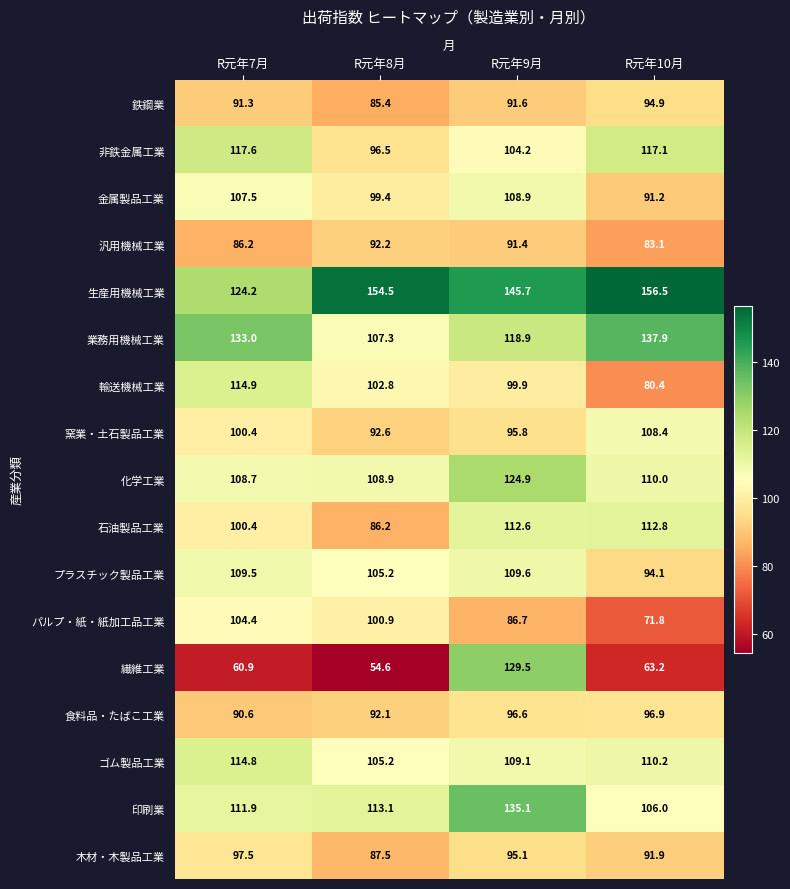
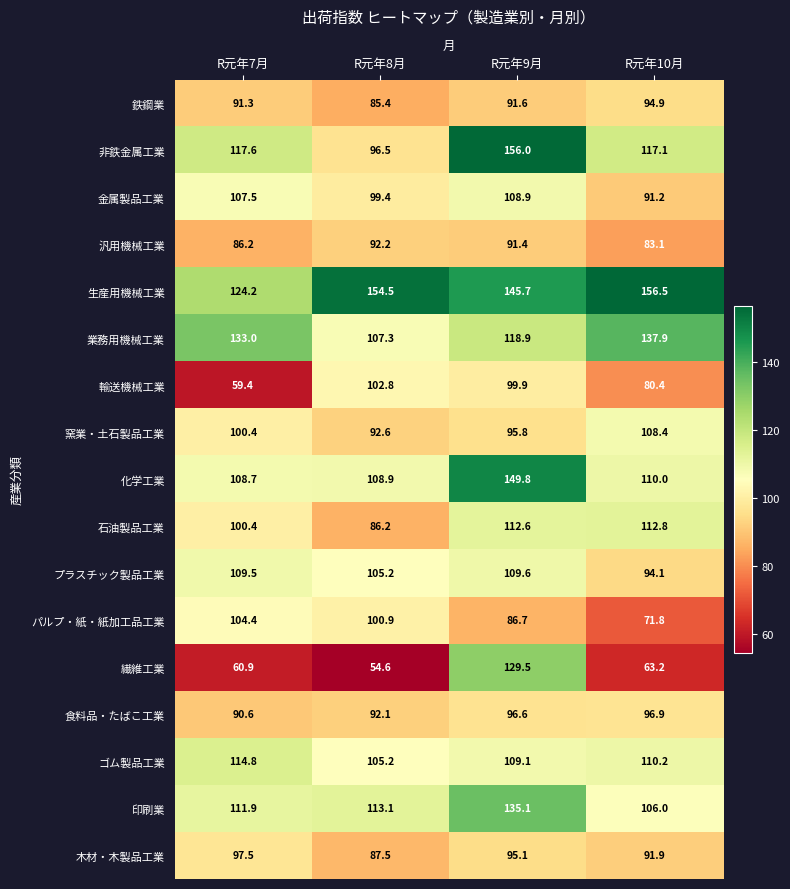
  {
    "鉄鋼業": {
      "R元年7月": 91.3,
      "R元年8月": 85.4,
      "R元年9月": 91.6,
      "R元年10月": 94.9
    },
    "非鉄金属工業": {
      "R元年7月": 117.6,
      "R元年8月": 96.5,
-     "R元年9月": 104.2,
+     "R元年9月": 156.0,
      "R元年10月": 117.1
    },
    "金属製品工業": {
      "R元年7月": 107.5,
      "R元年8月": 99.4,
      "R元年9月": 108.9,
      "R元年10月": 91.2
    },
    "汎用機械工業": {
      "R元年7月": 86.2,
      "R元年8月": 92.2,
      "R元年9月": 91.4,
      "R元年10月": 83.1
    },
    "生産用機械工業": {
      "R元年7月": 124.2,
      "R元年8月": 154.5,
      "R元年9月": 145.7,
      "R元年10月": 156.5
    },
    "業務用機械工業": {
      "R元年7月": 133.0,
      "R元年8月": 107.3,
      "R元年9月": 118.9,
      "R元年10月": 137.9
    },
    "輸送機械工業": {
-     "R元年7月": 114.9,
+     "R元年7月": 59.4,
      "R元年8月": 102.8,
      "R元年9月": 99.9,
      "R元年10月": 80.4
    },
    "窯業・土石製品工業": {
      "R元年7月": 100.4,
      "R元年8月": 92.6,
      "R元年9月": 95.8,
      "R元年10月": 108.4
    },
    "化学工業": {
      "R元年7月": 108.7,
      "R元年8月": 108.9,
-     "R元年9月": 124.9,
+     "R元年9月": 149.8,
      "R元年10月": 110.0
    },
    "石油製品工業": {
      "R元年7月": 100.4,
      "R元年8月": 86.2,
      "R元年9月": 112.6,
      "R元年10月": 112.8
    },
    "プラスチック製品工業": {
      "R元年7月": 109.5,
      "R元年8月": 105.2,
      "R元年9月": 109.6,
      "R元年10月": 94.1
    },
    "パルプ・紙・紙加工品工業": {
      "R元年7月": 104.4,
      "R元年8月": 100.9,
      "R元年9月": 86.7,
      "R元年10月": 71.8
    },
    "繊維工業": {
      "R元年7月": 60.9,
      "R元年8月": 54.6,
      "R元年9月": 129.5,
      "R元年10月": 63.2
    },
    "食料品・たばこ工業": {
      "R元年7月": 90.6,
      "R元年8月": 92.1,
      "R元年9月": 96.6,
      "R元年10月": 96.9
    },
    "ゴム製品工業": {
      "R元年7月": 114.8,
      "R元年8月": 105.2,
      "R元年9月": 109.1,
      "R元年10月": 110.2
    },
    "印刷業": {
      "R元年7月": 111.9,
      "R元年8月": 113.1,
      "R元年9月": 135.1,
      "R元年10月": 106.0
    },
    "木材・木製品工業": {
      "R元年7月": 97.5,
      "R元年8月": 87.5,
      "R元年9月": 95.1,
      "R元年10月": 91.9
    }
  }
